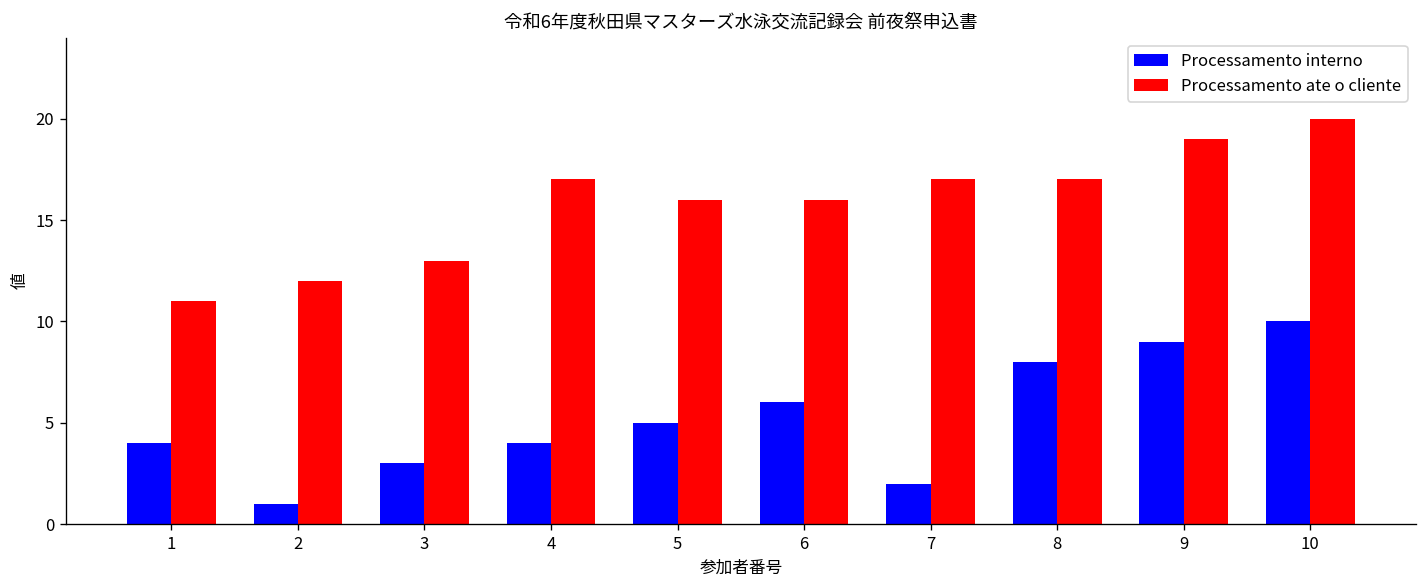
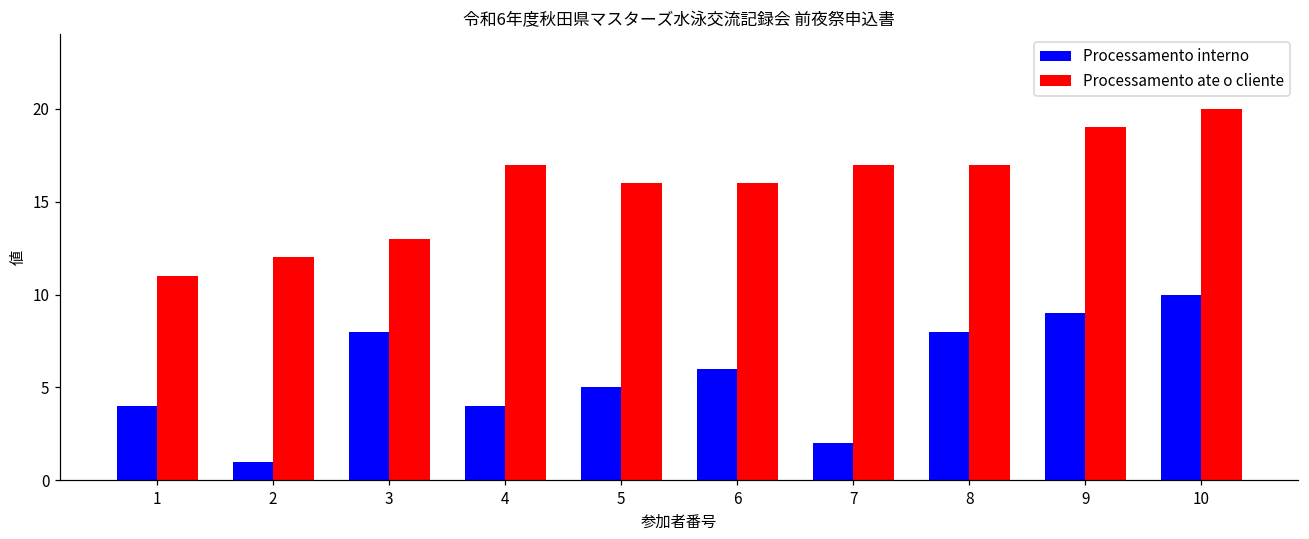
  {
    "Processamento interno": {
      "1": 4,
      "2": 1,
-     "3": 3,
+     "3": 8,
      "4": 4,
      "5": 5,
      "6": 6,
      "7": 2,
      "8": 8,
      "9": 9,
      "10": 10
    },
    "Processamento ate o cliente": {
      "1": 11,
      "2": 12,
      "3": 13,
      "4": 17,
      "5": 16,
      "6": 16,
      "7": 17,
      "8": 17,
      "9": 19,
      "10": 20
    }
  }
